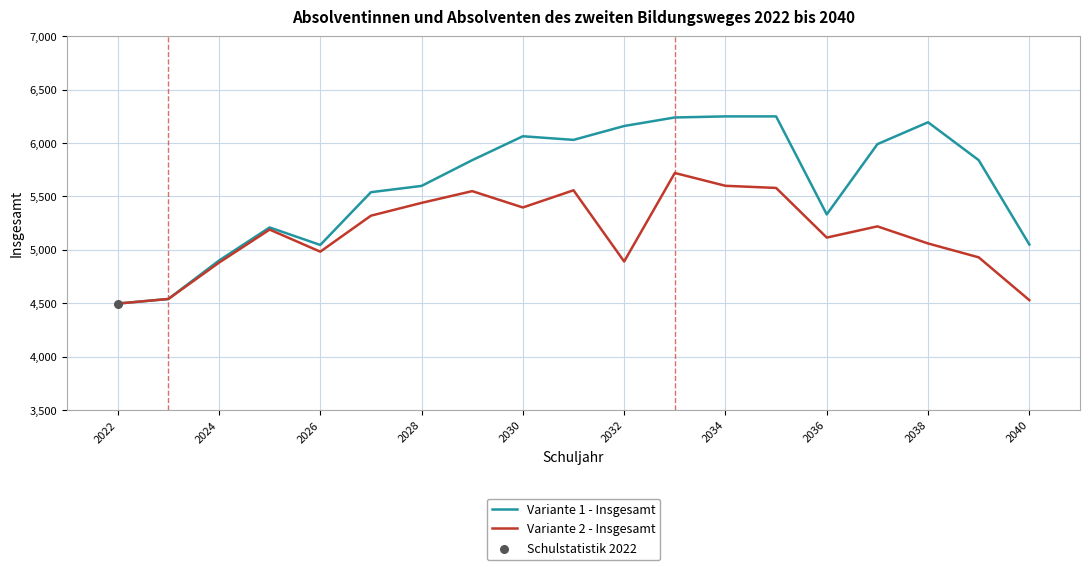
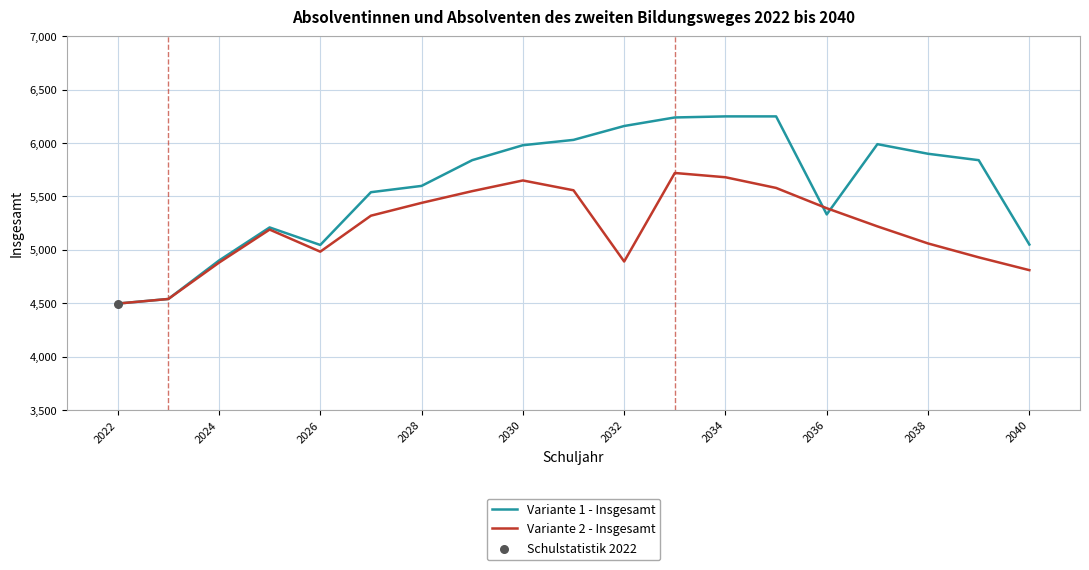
  {
    "Variante 1 - Insgesamt": {
      "2026": "5,050",
      "2028": "5,600",
-     "2030": "6,060",
+     "2030": "5,980",
      "2032": "6,160",
      "2034": "6,250",
      "2036": "5,330",
-     "2038": "6,200",
+     "2038": "5,900",
      "2040": "5,050"
    },
    "Variante 2 - Insgesamt": {
      "2026": "4,980",
      "2028": "5,440",
-     "2030": "5,400",
+     "2030": "5,650",
      "2032": "4,890",
-     "2034": "5,600",
-     "2036": "5,120",
+     "2034": "5,680",
+     "2036": "5,390",
      "2038": "5,060",
-     "2040": "4,530"
+     "2040": "4,810"
    }
  }
